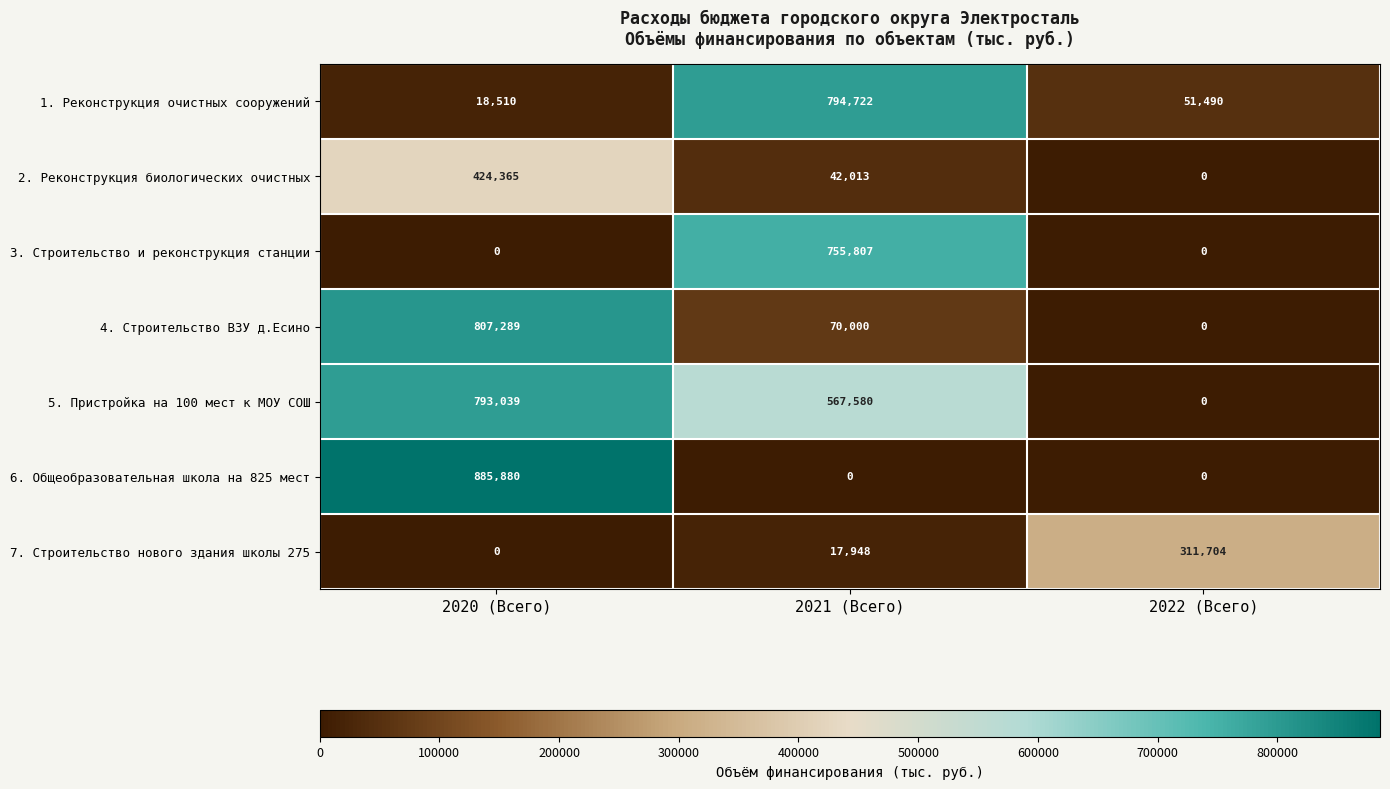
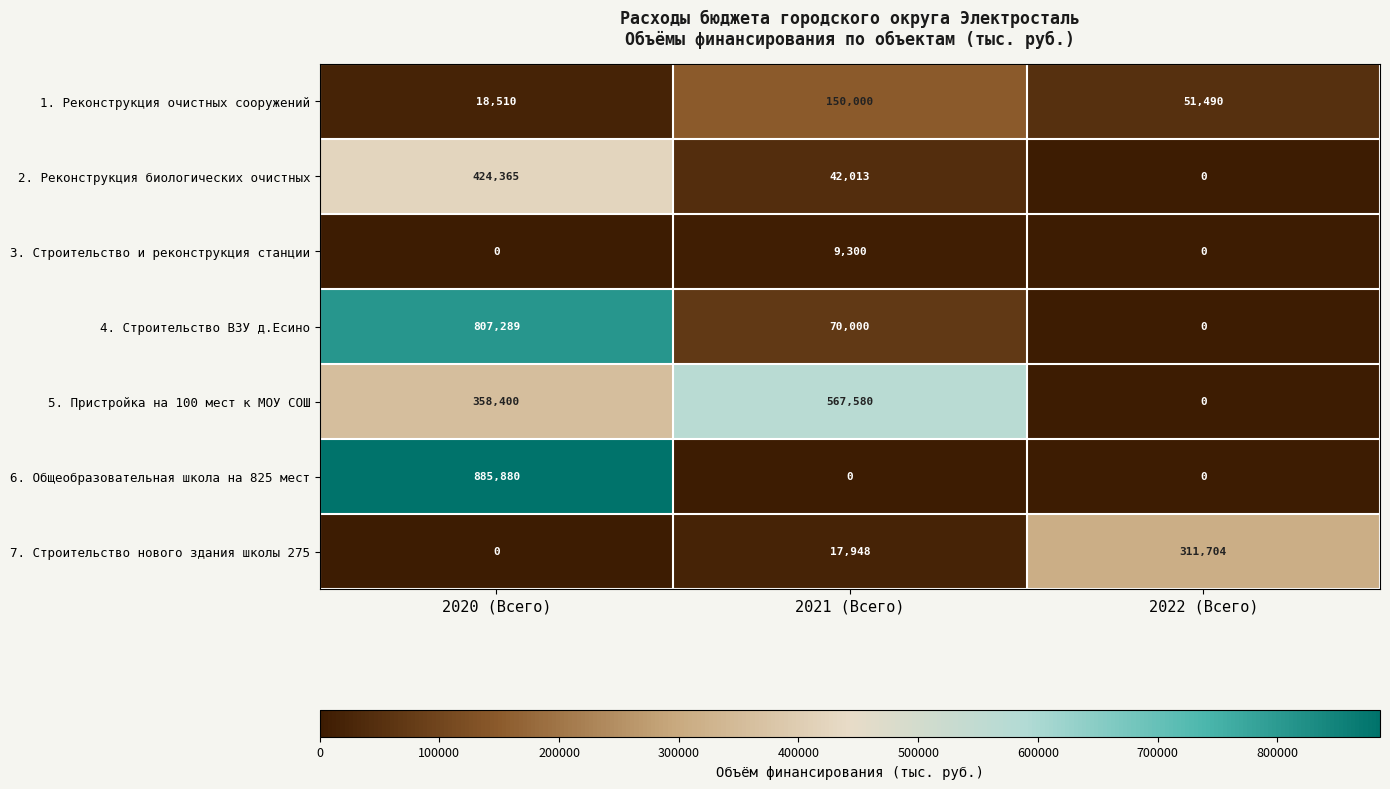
  {
    "1. Реконструкция очистных сооружений": {
      "2020 (Всего)": "18,510",
-     "2021 (Всего)": "794,722",
+     "2021 (Всего)": "150,000",
      "2022 (Всего)": "51,490"
    },
    "2. Реконструкция биологических очистных": {
      "2020 (Всего)": "424,365",
      "2021 (Всего)": "42,013",
      "2022 (Всего)": "0"
    },
    "3. Строительство и реконструкция станции": {
      "2020 (Всего)": "0",
-     "2021 (Всего)": "755,807",
+     "2021 (Всего)": "9,300",
      "2022 (Всего)": "0"
    },
    "4. Строительство ВЗУ д.Есино": {
      "2020 (Всего)": "807,289",
      "2021 (Всего)": "70,000",
      "2022 (Всего)": "0"
    },
    "5. Пристройка на 100 мест к МОУ СОШ": {
-     "2020 (Всего)": "793,039",
+     "2020 (Всего)": "358,400",
      "2021 (Всего)": "567,580",
      "2022 (Всего)": "0"
    },
    "6. Общеобразовательная школа на 825 мест": {
      "2020 (Всего)": "885,880",
      "2021 (Всего)": "0",
      "2022 (Всего)": "0"
    },
    "7. Строительство нового здания школы 275": {
      "2020 (Всего)": "0",
      "2021 (Всего)": "17,948",
      "2022 (Всего)": "311,704"
    }
  }
